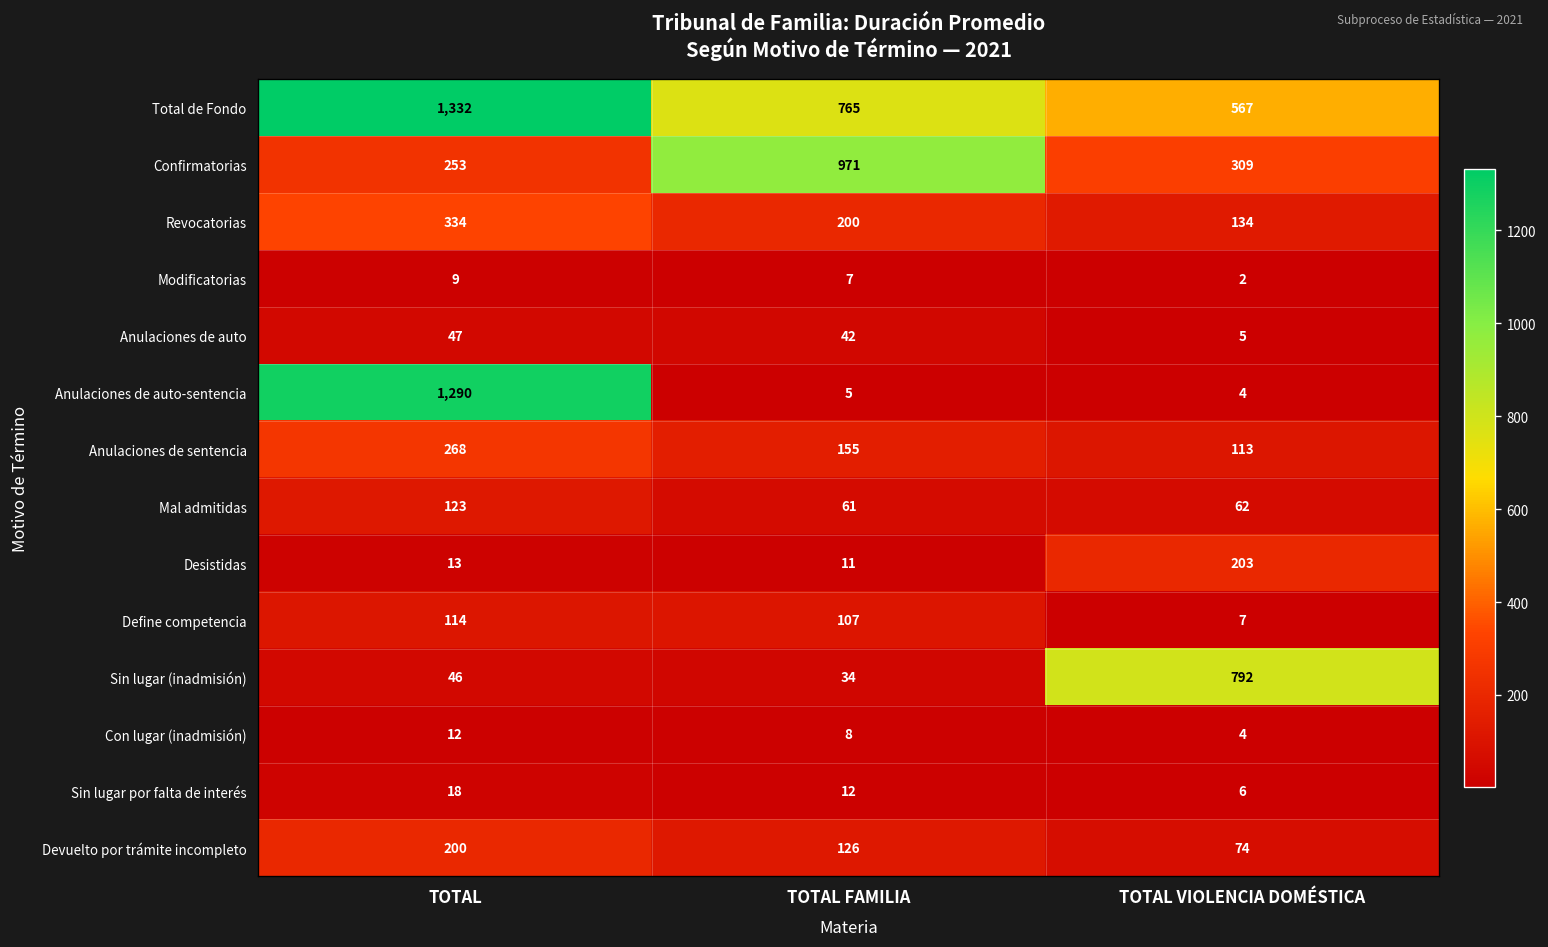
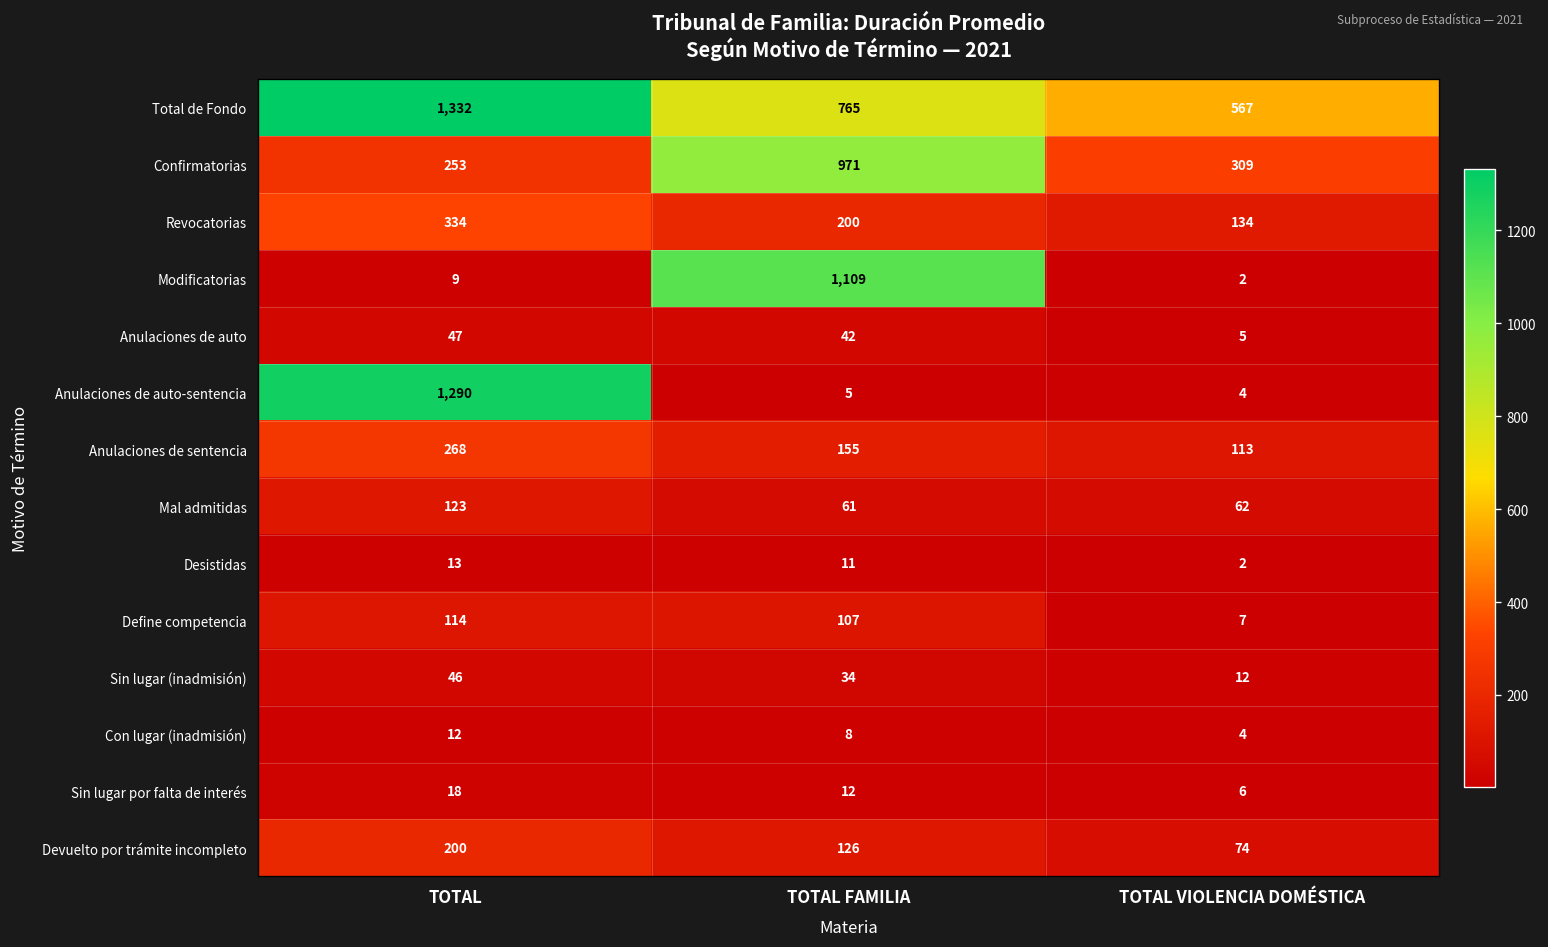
  {
    "Total de Fondo": {
      "TOTAL": "1,332",
      "TOTAL FAMILIA": "765",
      "TOTAL VIOLENCIA DOMÉSTICA": "567"
    },
    "Confirmatorias": {
      "TOTAL": "253",
      "TOTAL FAMILIA": "971",
      "TOTAL VIOLENCIA DOMÉSTICA": "309"
    },
    "Revocatorias": {
      "TOTAL": "334",
      "TOTAL FAMILIA": "200",
      "TOTAL VIOLENCIA DOMÉSTICA": "134"
    },
    "Modificatorias": {
      "TOTAL": "9",
-     "TOTAL FAMILIA": "7",
+     "TOTAL FAMILIA": "1,109",
      "TOTAL VIOLENCIA DOMÉSTICA": "2"
    },
    "Anulaciones de auto": {
      "TOTAL": "47",
      "TOTAL FAMILIA": "42",
      "TOTAL VIOLENCIA DOMÉSTICA": "5"
    },
    "Anulaciones de auto-sentencia": {
      "TOTAL": "1,290",
      "TOTAL FAMILIA": "5",
      "TOTAL VIOLENCIA DOMÉSTICA": "4"
    },
    "Anulaciones de sentencia": {
      "TOTAL": "268",
      "TOTAL FAMILIA": "155",
      "TOTAL VIOLENCIA DOMÉSTICA": "113"
    },
    "Mal admitidas": {
      "TOTAL": "123",
      "TOTAL FAMILIA": "61",
      "TOTAL VIOLENCIA DOMÉSTICA": "62"
    },
    "Desistidas": {
      "TOTAL": "13",
      "TOTAL FAMILIA": "11",
-     "TOTAL VIOLENCIA DOMÉSTICA": "203"
+     "TOTAL VIOLENCIA DOMÉSTICA": "2"
    },
    "Define competencia": {
      "TOTAL": "114",
      "TOTAL FAMILIA": "107",
      "TOTAL VIOLENCIA DOMÉSTICA": "7"
    },
    "Sin lugar (inadmisión)": {
      "TOTAL": "46",
      "TOTAL FAMILIA": "34",
-     "TOTAL VIOLENCIA DOMÉSTICA": "792"
+     "TOTAL VIOLENCIA DOMÉSTICA": "12"
    },
    "Con lugar (inadmisión)": {
      "TOTAL": "12",
      "TOTAL FAMILIA": "8",
      "TOTAL VIOLENCIA DOMÉSTICA": "4"
    },
    "Sin lugar por falta de interés": {
      "TOTAL": "18",
      "TOTAL FAMILIA": "12",
      "TOTAL VIOLENCIA DOMÉSTICA": "6"
    },
    "Devuelto por trámite incompleto": {
      "TOTAL": "200",
      "TOTAL FAMILIA": "126",
      "TOTAL VIOLENCIA DOMÉSTICA": "74"
    }
  }
